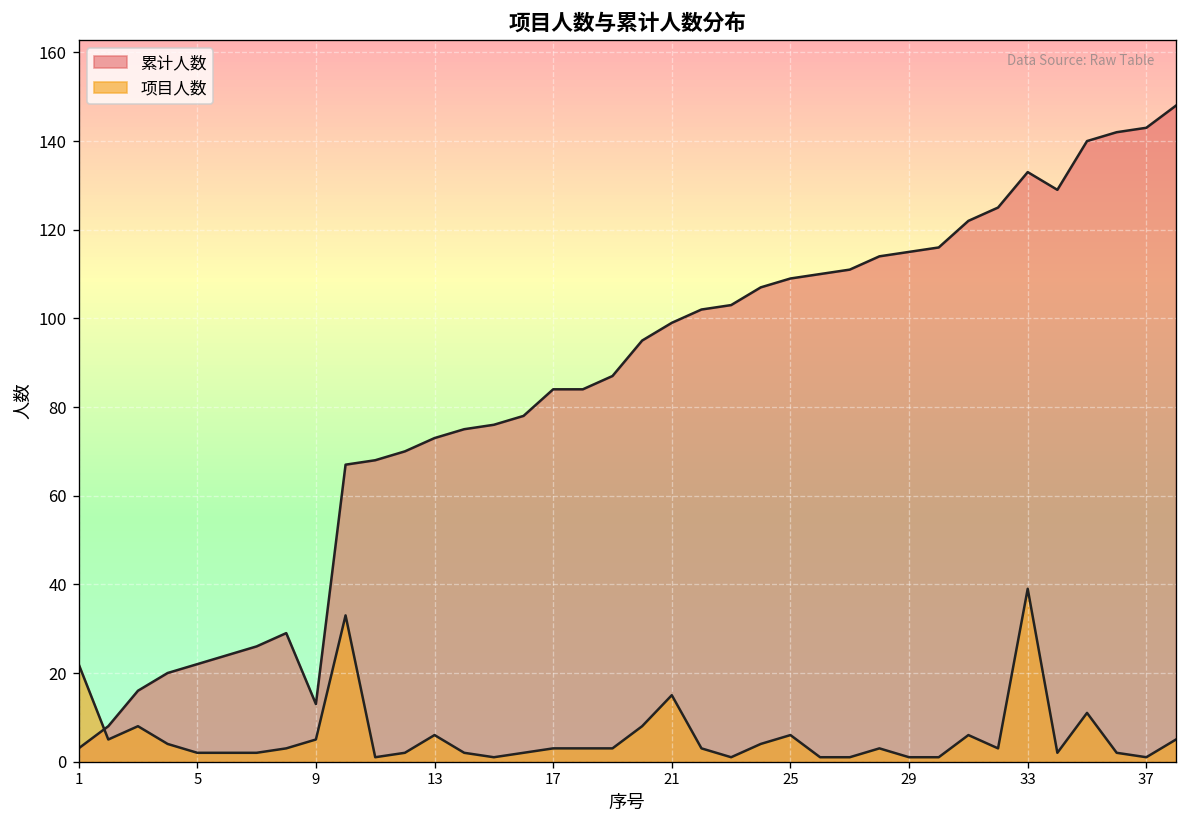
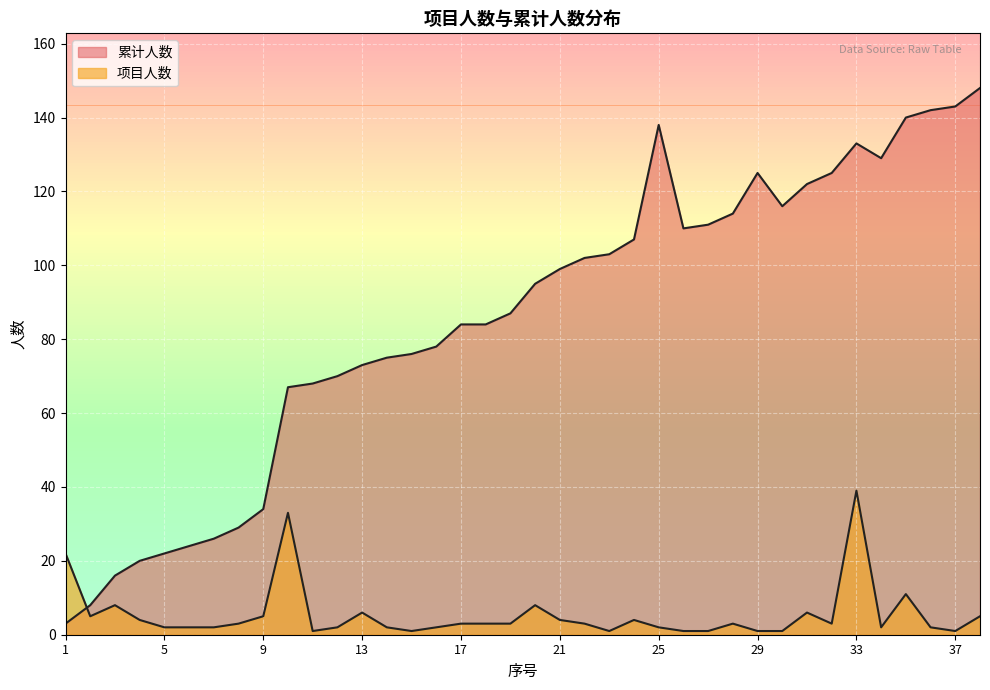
  {
    "累计人数": {
      "1": 3,
      "5": 22,
-     "9": 13,
+     "9": 34,
      "13": 73,
      "17": 84,
      "21": 99,
-     "25": 109,
-     "29": 115,
+     "25": 138,
+     "29": 125,
      "33": 133,
      "37": 143
    },
    "项目人数": {
      "1": 22,
      "5": 2,
      "9": 5,
      "13": 6,
      "17": 3,
-     "21": 15,
-     "25": 6,
+     "21": 4,
+     "25": 2,
      "29": 1,
      "33": 39,
      "37": 1
    }
  }
